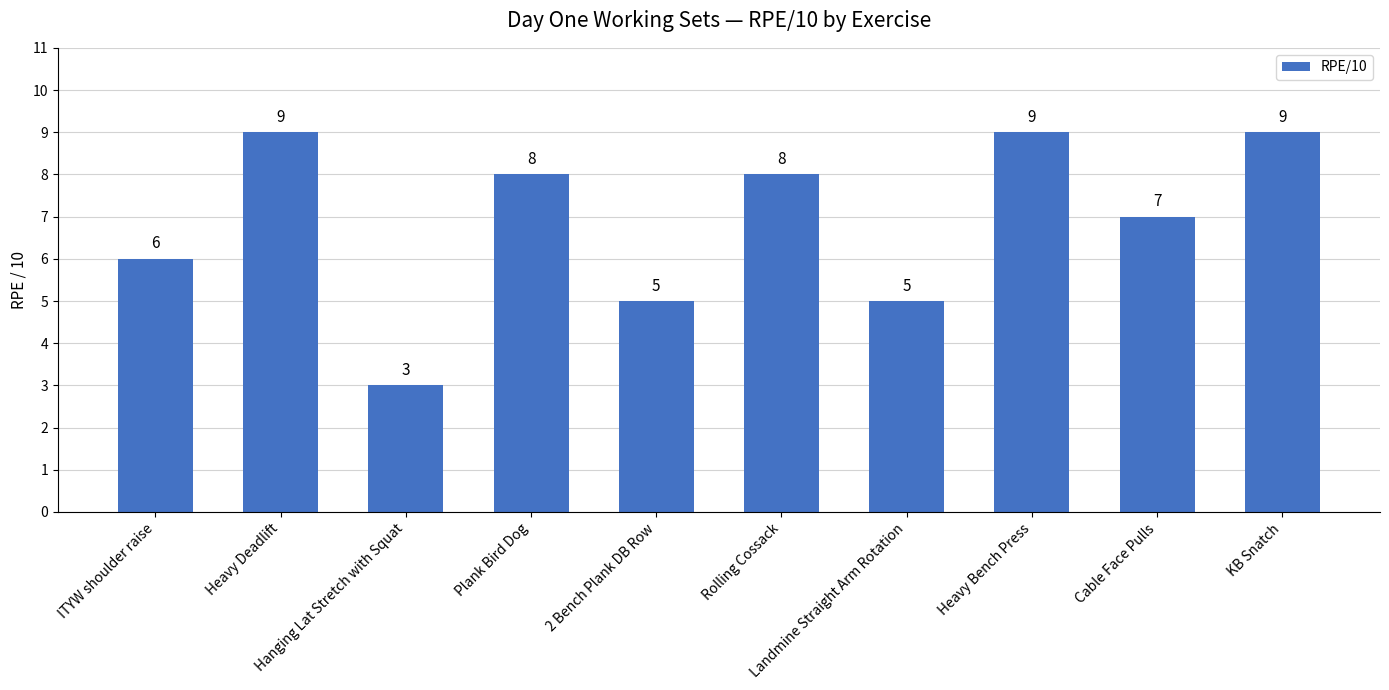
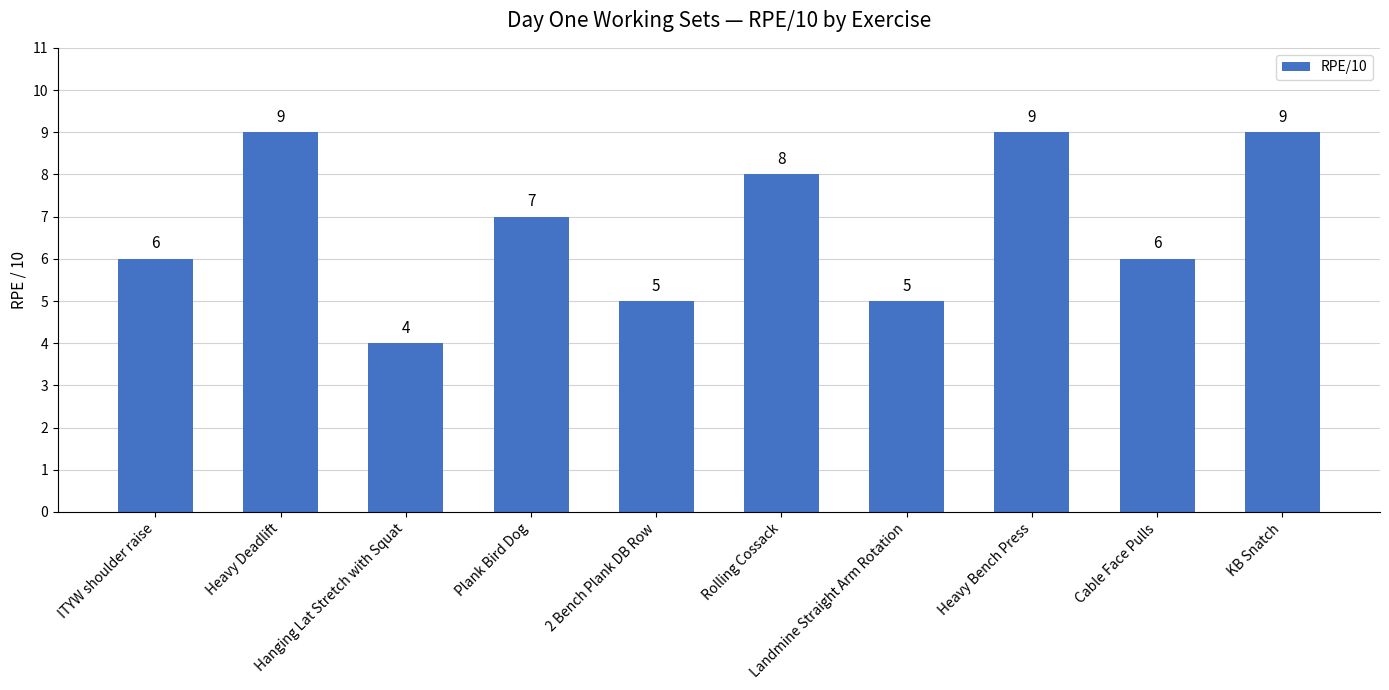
  {
    "ITYW shoulder raise": 6,
    "Heavy Deadlift": 9,
-   "Hanging Lat Stretch with Squat": 3,
-   "Plank Bird Dog": 8,
+   "Hanging Lat Stretch with Squat": 4,
+   "Plank Bird Dog": 7,
    "2 Bench Plank DB Row": 5,
    "Rolling Cossack": 8,
    "Landmine Straight Arm Rotation": 5,
    "Heavy Bench Press": 9,
-   "Cable Face Pulls": 7,
+   "Cable Face Pulls": 6,
    "KB Snatch": 9
  }
